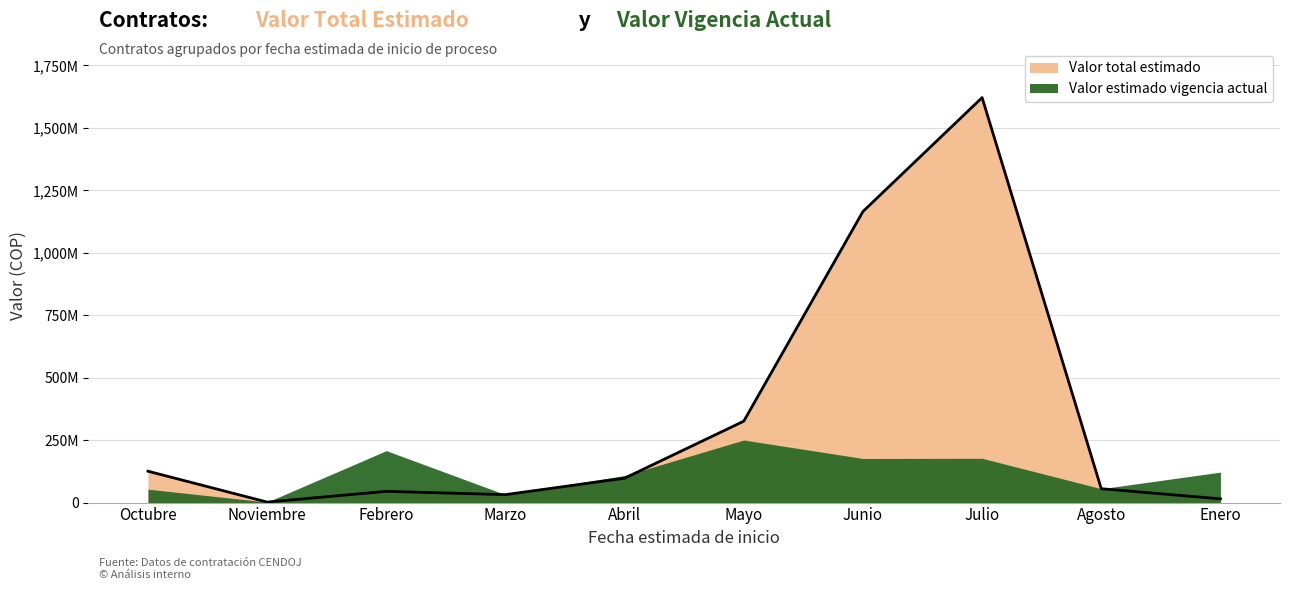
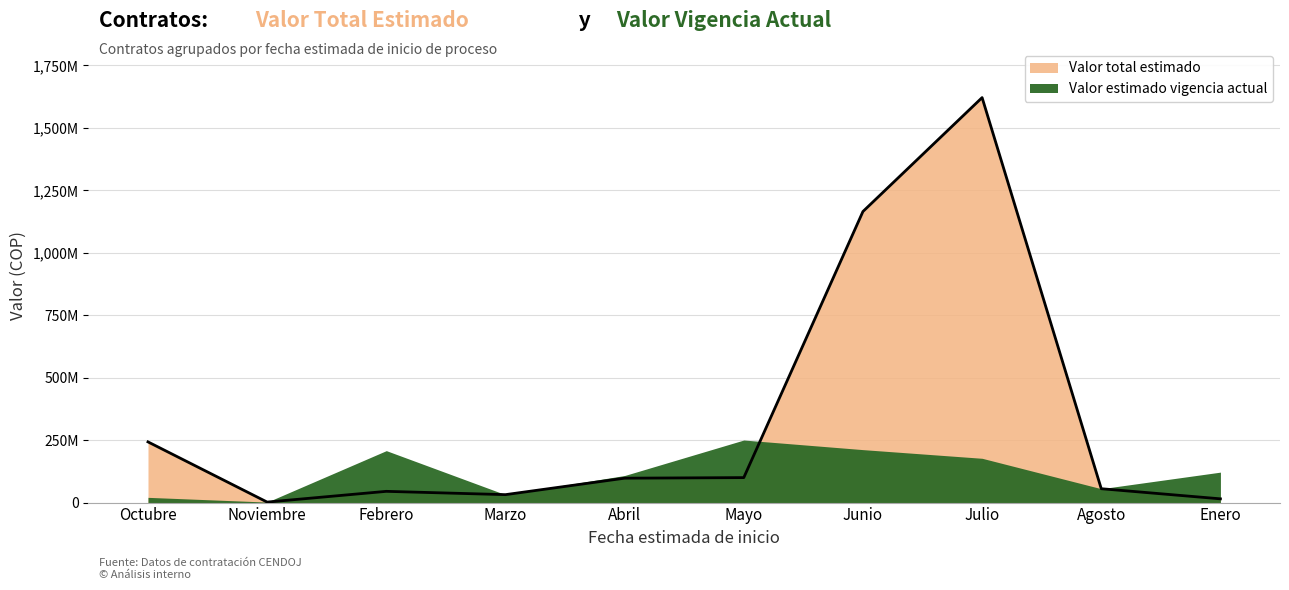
  {
    "Valor total estimado": {
-     "Octubre": "130,000,000",
+     "Octubre": "240,000,000",
      "Febrero": "40,000,000",
      "Abril": "100,000,000",
-     "Mayo": "330,000,000",
+     "Mayo": "100,000,000",
      "Junio": "1,170,000,000",
      "Julio": "1,620,000,000",
      "Enero": "20,000,000"
    },
    "Valor estimado vigencia actual": {
-     "Octubre": "50,000,000",
+     "Octubre": "20,000,000",
      "Febrero": "210,000,000",
      "Abril": "110,000,000",
      "Mayo": "250,000,000",
-     "Junio": "180,000,000",
+     "Junio": "210,000,000",
      "Julio": "180,000,000",
      "Enero": "120,000,000"
    }
  }
